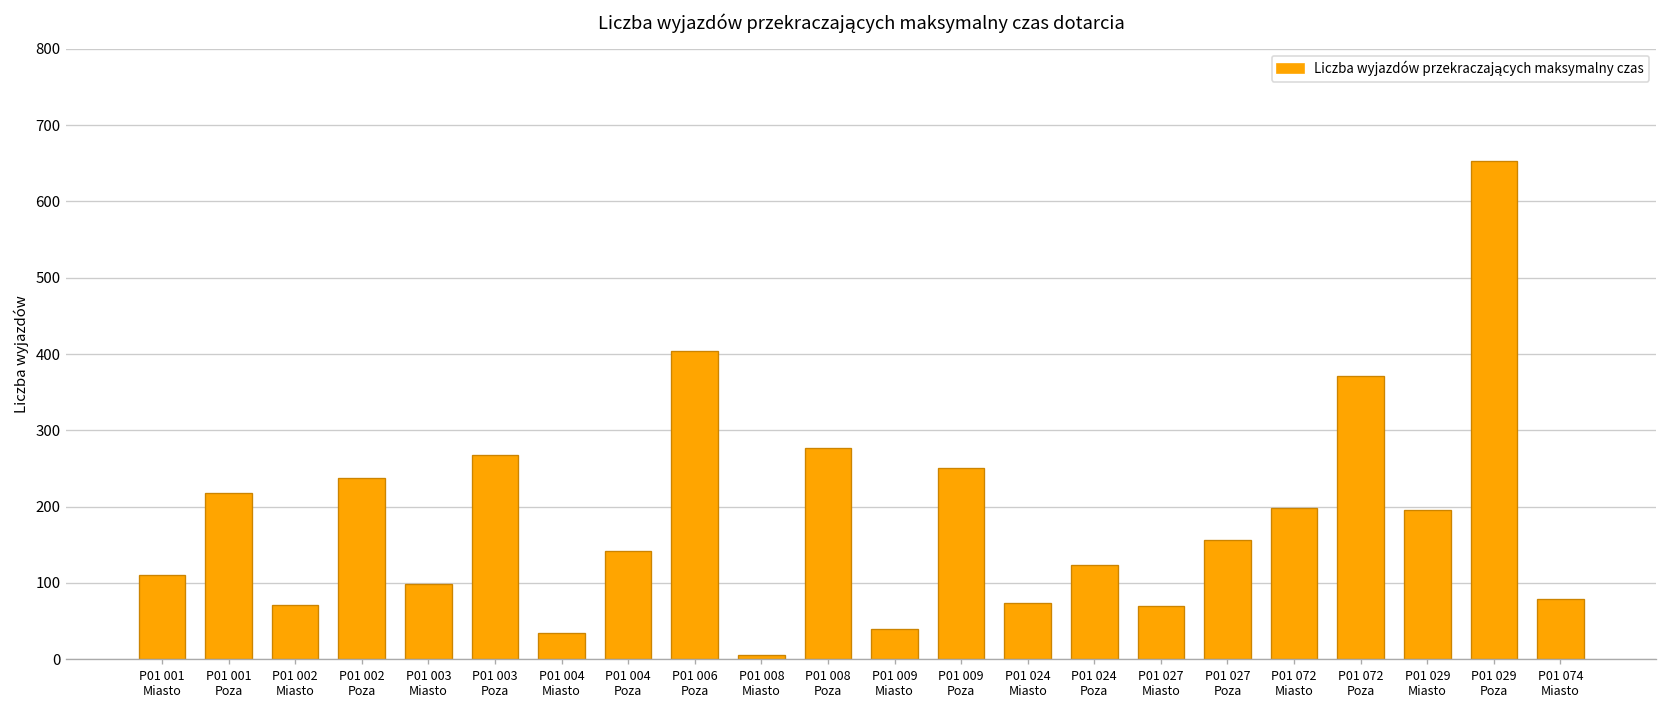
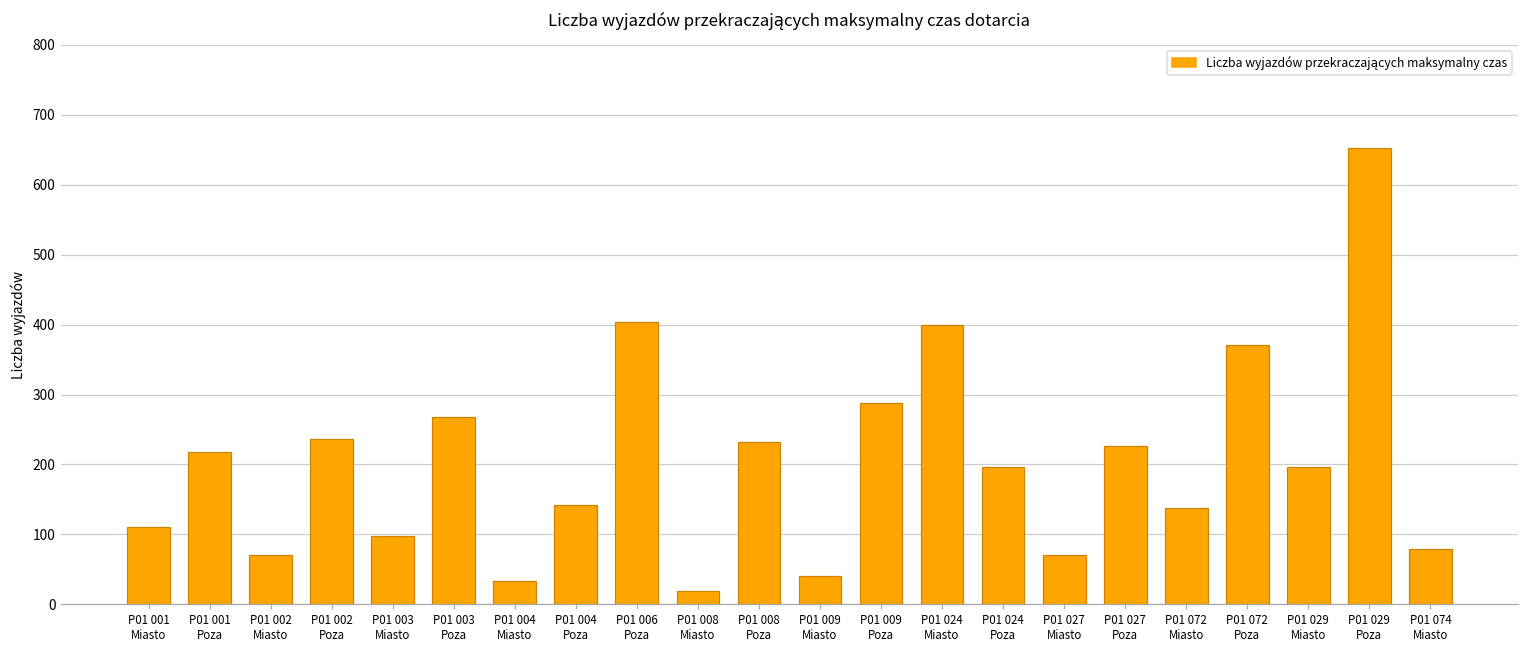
  {
    "P01 001 Miasto": 110,
    "P01 001 Poza": 220,
    "P01 002 Miasto": 70,
    "P01 002 Poza": 240,
    "P01 003 Miasto": 100,
    "P01 003 Poza": 270,
    "P01 004 Miasto": 30,
    "P01 004 Poza": 140,
    "P01 006 Poza": 400,
-   "P01 008 Miasto": 10,
-   "P01 008 Poza": 280,
+   "P01 008 Miasto": 20,
+   "P01 008 Poza": 230,
    "P01 009 Miasto": 40,
-   "P01 009 Poza": 250,
-   "P01 024 Miasto": 70,
-   "P01 024 Poza": 120,
+   "P01 009 Poza": 290,
+   "P01 024 Miasto": 400,
+   "P01 024 Poza": 200,
    "P01 027 Miasto": 70,
-   "P01 027 Poza": 160,
-   "P01 072 Miasto": 200,
+   "P01 027 Poza": 230,
+   "P01 072 Miasto": 140,
    "P01 072 Poza": 370,
    "P01 029 Miasto": 200,
    "P01 029 Poza": 650,
    "P01 074 Miasto": 80
  }
